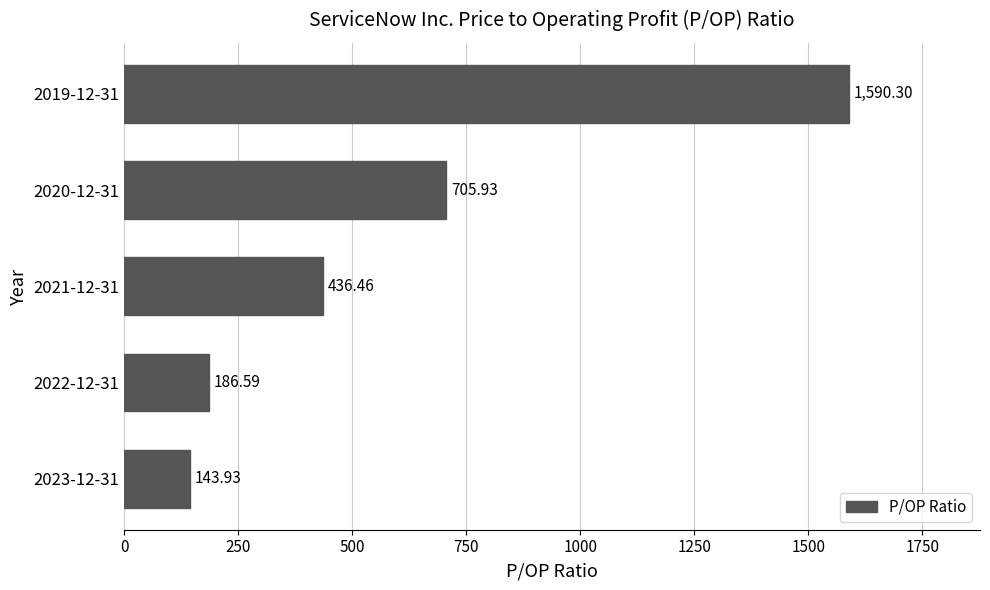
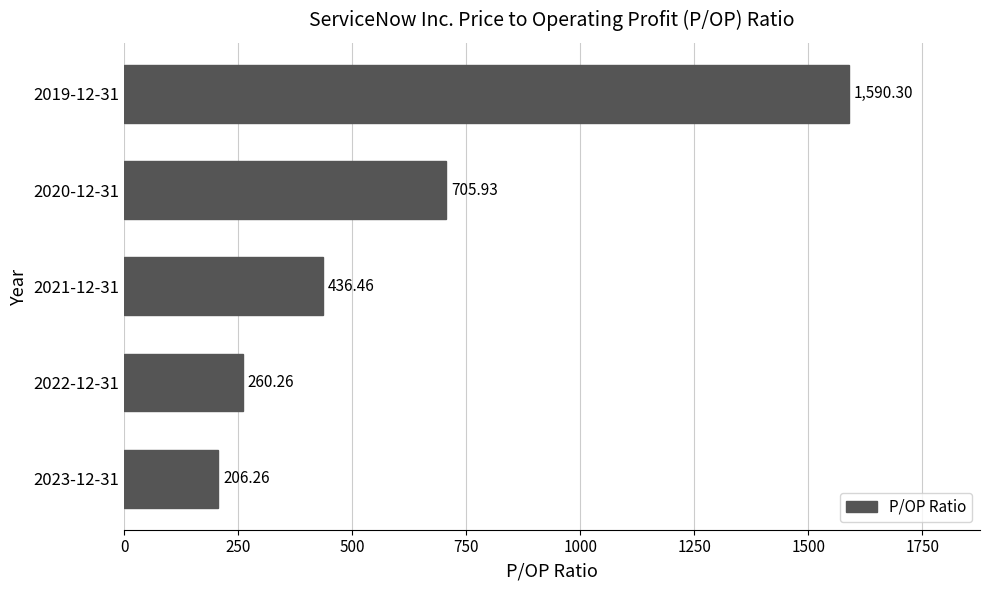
  {
    "2019-12-31": "1,590.30",
    "2020-12-31": "705.93",
    "2021-12-31": "436.46",
-   "2022-12-31": "186.59",
-   "2023-12-31": "143.93"
+   "2022-12-31": "260.26",
+   "2023-12-31": "206.26"
  }
